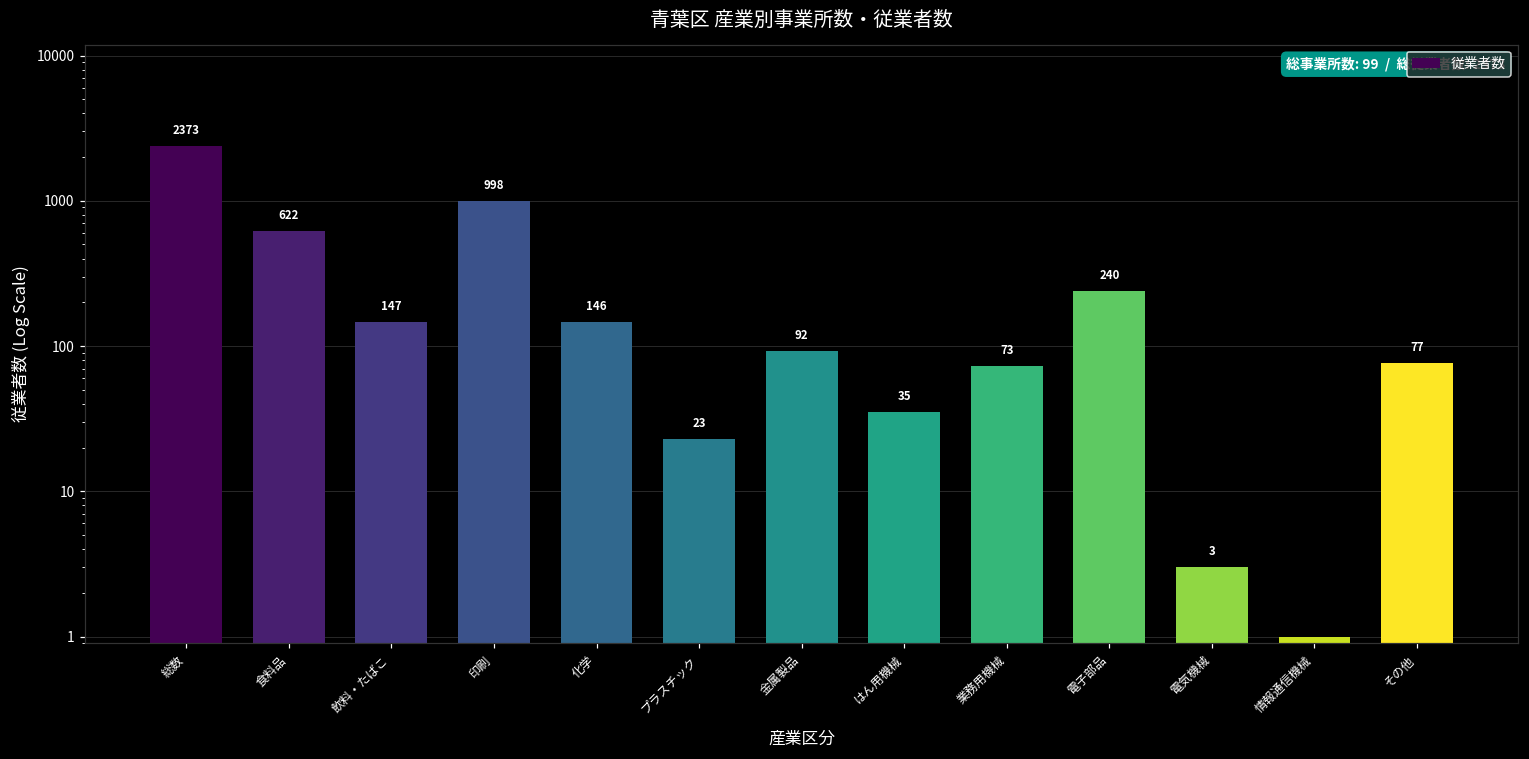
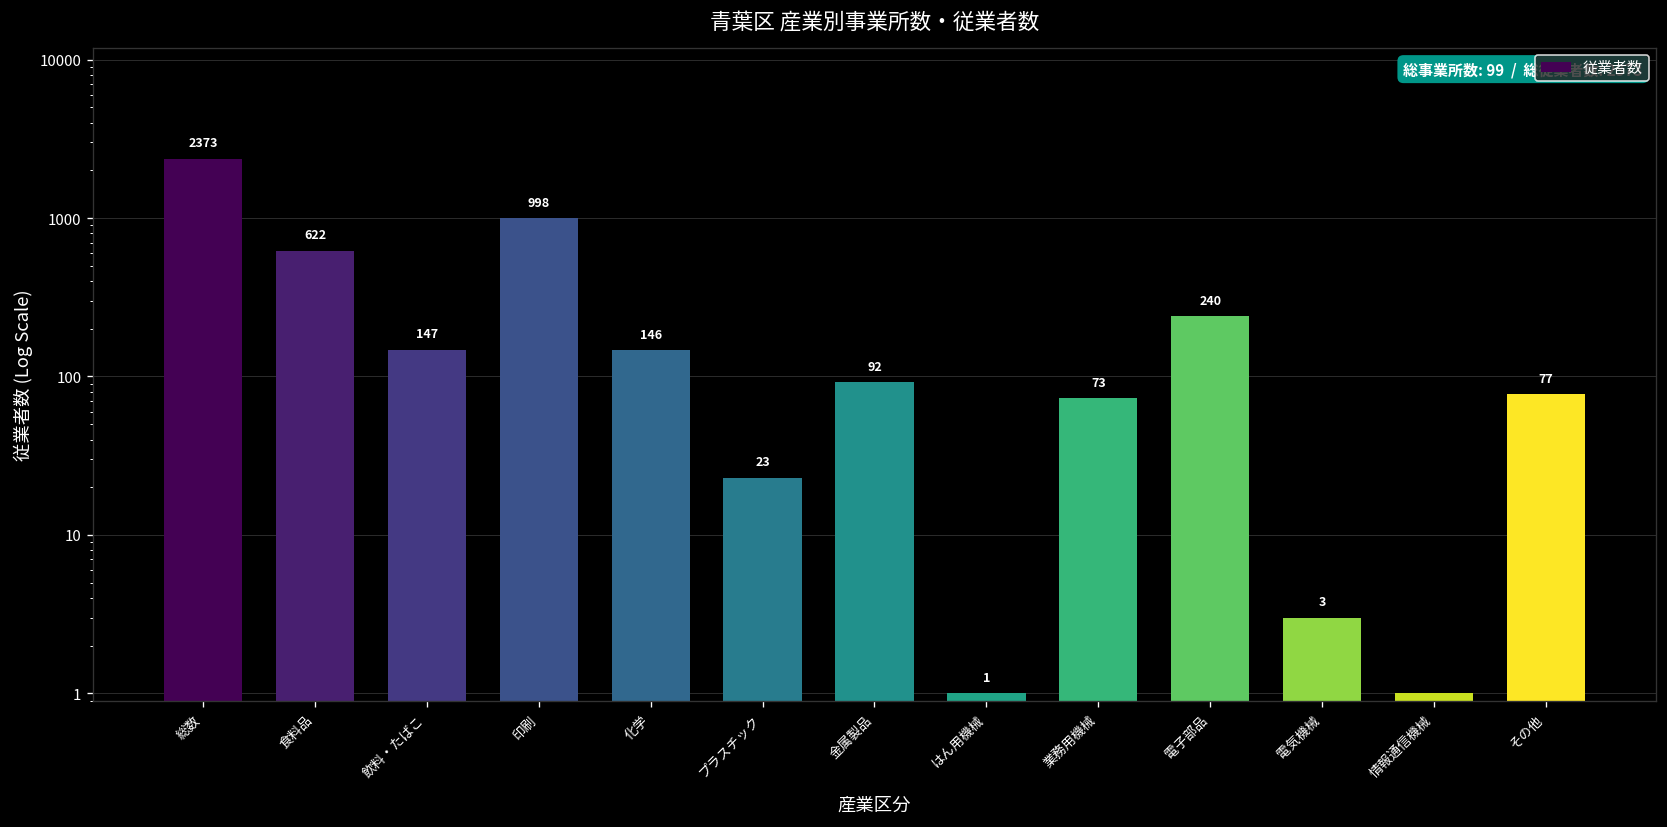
  {
    "総数": 2373,
    "食料品": 622,
    "飲料・たばこ": 147,
    "印刷": 998,
    "化学": 146,
    "プラスチック": 23,
    "金属製品": 92,
-   "はん用機械": 35,
+   "はん用機械": 1,
    "業務用機械": 73,
    "電子部品": 240,
    "電気機械": 3,
    "その他": 77
  }
